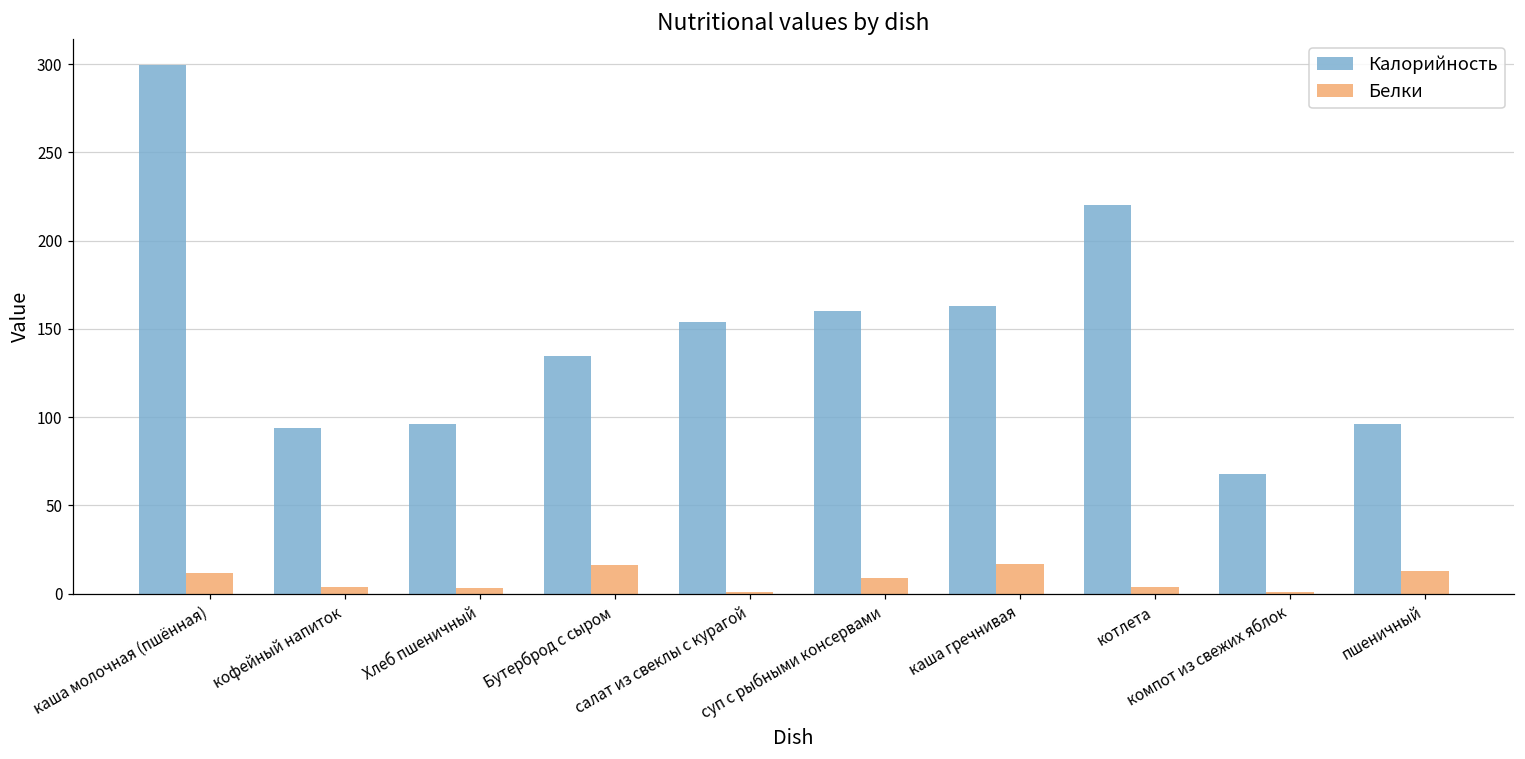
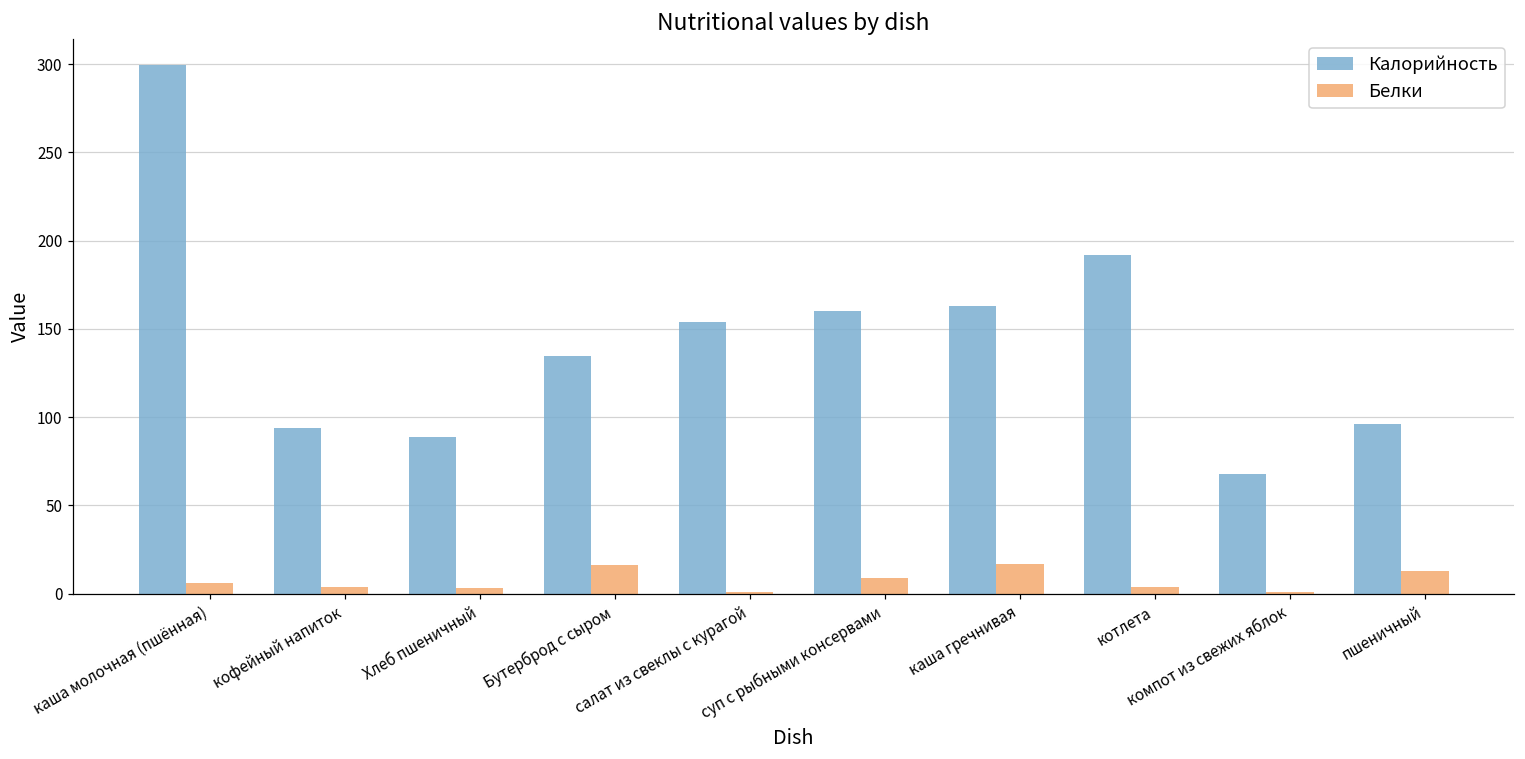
  {
    "Калорийность": {
      "каша молочная (пшённая)": 299,
      "кофейный напиток": 94,
-     "Хлеб пшеничный": 96,
+     "Хлеб пшеничный": 89,
      "Бутерброд с сыром": 135,
      "салат из свеклы с курагой": 154,
      "суп с рыбными консервами": 160,
      "каша гречнивая": 163,
-     "котлета": 220,
+     "котлета": 192,
      "компот из свежих яблок": 68,
      "пшеничный": 96
    },
    "Белки": {
-     "каша молочная (пшённая)": 12,
+     "каша молочная (пшённая)": 6,
      "кофейный напиток": 4,
      "Хлеб пшеничный": 3,
      "Бутерброд с сыром": 16,
      "суп с рыбными консервами": 9,
      "каша гречнивая": 17,
      "котлета": 4,
      "пшеничный": 13
    }
  }
